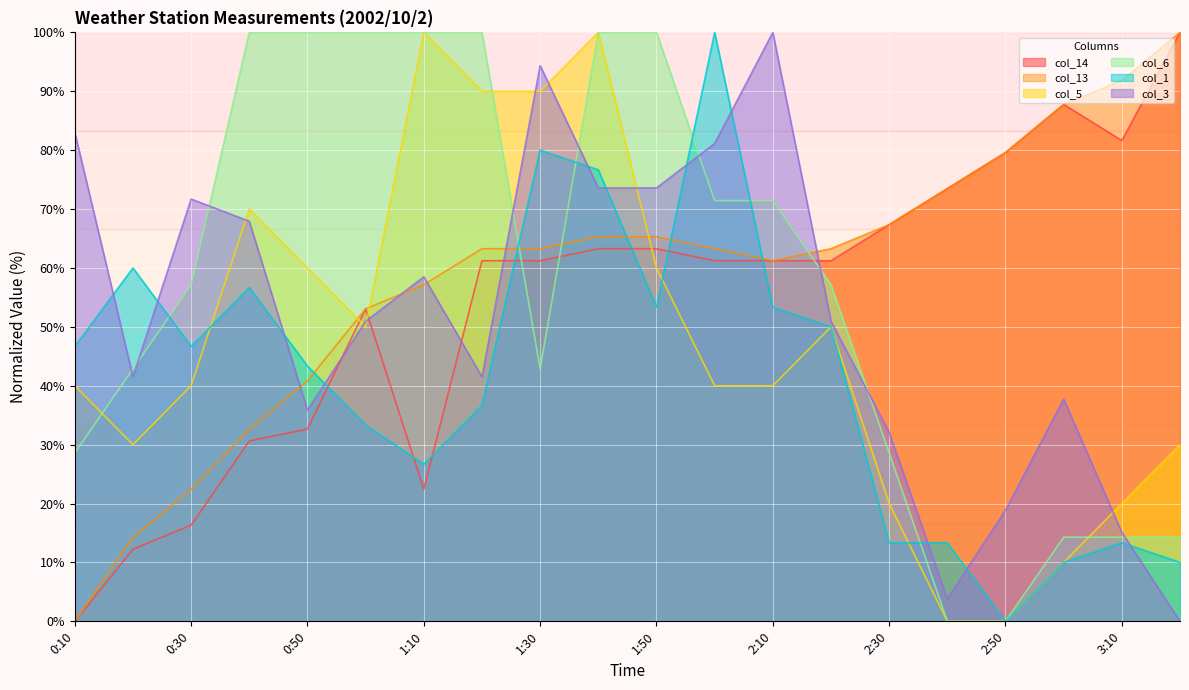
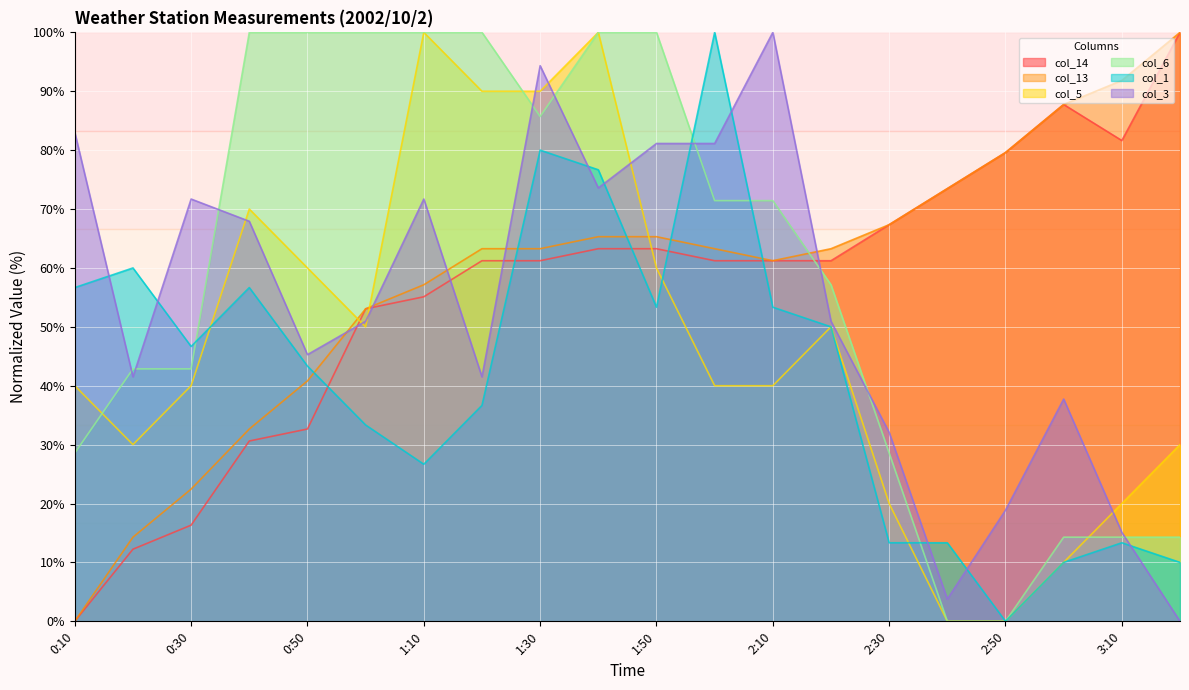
  {
    "col_14": {
      "0:30": "16%",
      "0:50": "33%",
-     "1:10": "22%",
+     "1:10": "55%",
      "1:30": "61%",
      "1:50": "63%",
      "3:10": "82%"
    },
    "col_6": {
      "0:10": "29%",
-     "0:30": "57%",
+     "0:30": "43%",
      "0:50": "100%",
-     "1:30": "43%",
+     "1:30": "86%",
      "1:50": "100%",
      "2:10": "71%",
      "2:30": "29%",
      "3:10": "14%"
    },
    "col_1": {
-     "0:10": "47%",
+     "0:10": "57%",
      "0:30": "47%",
      "0:50": "43%",
      "1:10": "27%",
      "1:30": "80%",
      "1:50": "53%",
      "2:10": "53%",
      "2:30": "13%",
      "3:10": "13%"
    },
    "col_3": {
      "0:10": "83%",
      "0:30": "72%",
-     "0:50": "36%",
-     "1:10": "58%",
+     "0:50": "45%",
+     "1:10": "72%",
      "1:30": "94%",
-     "1:50": "74%",
+     "1:50": "81%",
      "2:10": "100%",
      "2:30": "32%",
      "2:50": "19%",
      "3:10": "15%"
    }
  }
